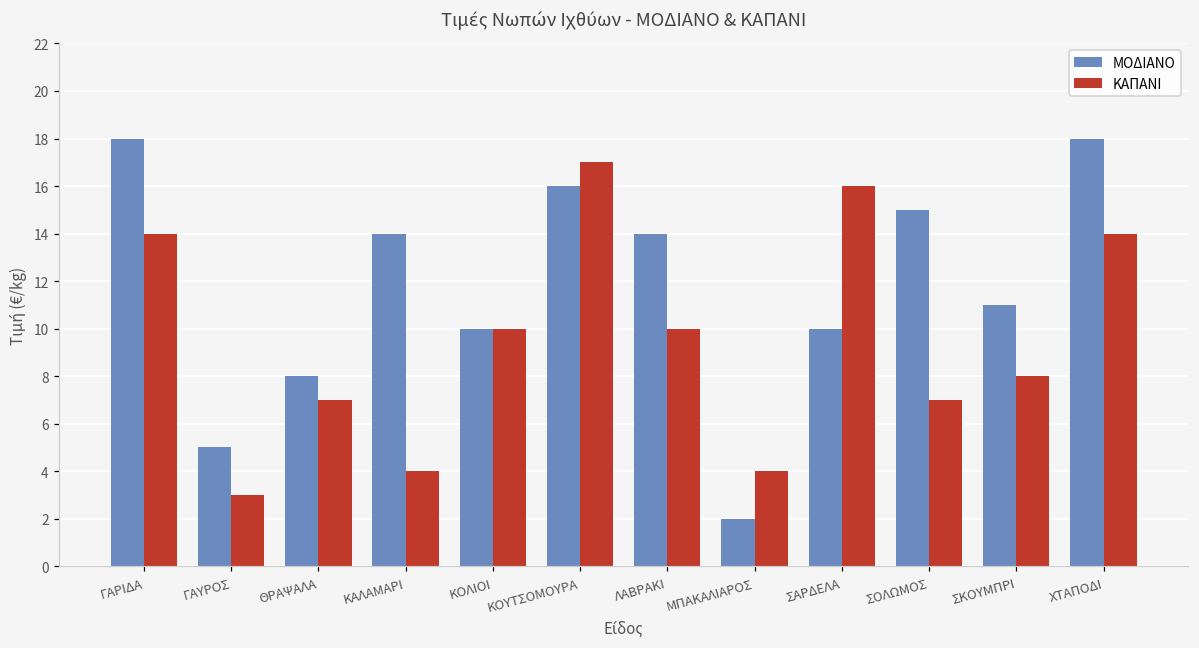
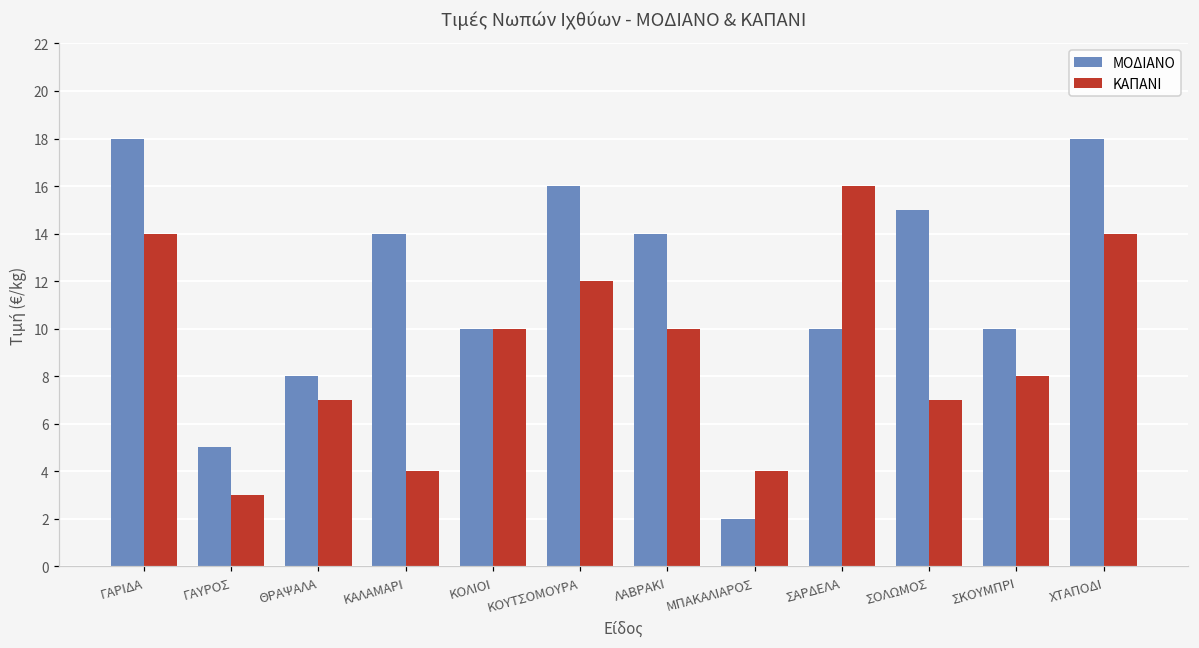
  {
    "ΜΟΔΙΑΝΟ": {
      "ΓΑΡΙΔΑ": 18,
      "ΓΑΥΡΟΣ": 5,
      "ΘΡΑΨΑΛΑ": 8,
      "ΚΑΛΑΜΑΡΙ": 14,
      "ΚΟΛΙΟΙ": 10,
      "ΚΟΥΤΣΟΜΟΥΡΑ": 16,
      "ΛΑΒΡΑΚΙ": 14,
      "ΜΠΑΚΑΛΙΑΡΟΣ": 2,
      "ΣΑΡΔΕΛΑ": 10,
      "ΣΟΛΩΜΟΣ": 15,
-     "ΣΚΟΥΜΠΡΙ": 11,
+     "ΣΚΟΥΜΠΡΙ": 10,
      "ΧΤΑΠΟΔΙ": 18
    },
    "ΚΑΠΑΝΙ": {
      "ΓΑΡΙΔΑ": 14,
      "ΓΑΥΡΟΣ": 3,
      "ΘΡΑΨΑΛΑ": 7,
      "ΚΑΛΑΜΑΡΙ": 4,
      "ΚΟΛΙΟΙ": 10,
-     "ΚΟΥΤΣΟΜΟΥΡΑ": 17,
+     "ΚΟΥΤΣΟΜΟΥΡΑ": 12,
      "ΛΑΒΡΑΚΙ": 10,
      "ΜΠΑΚΑΛΙΑΡΟΣ": 4,
      "ΣΑΡΔΕΛΑ": 16,
      "ΣΟΛΩΜΟΣ": 7,
      "ΣΚΟΥΜΠΡΙ": 8,
      "ΧΤΑΠΟΔΙ": 14
    }
  }
